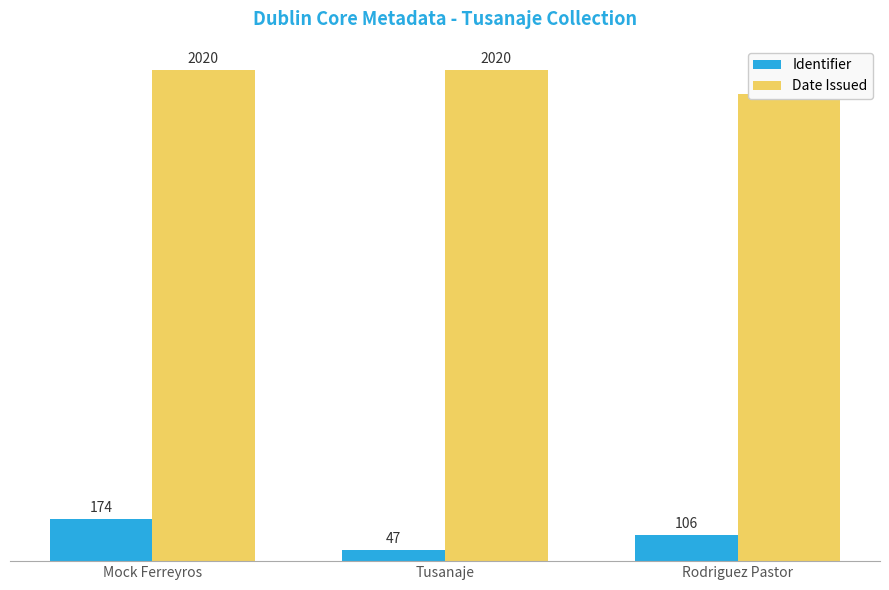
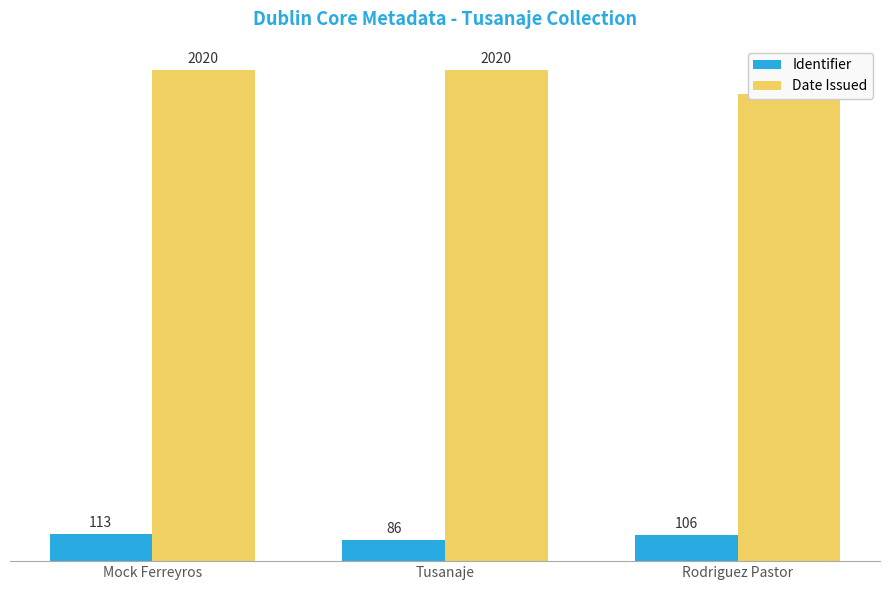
  {
    "Identifier": {
-     "Mock Ferreyros": 174,
-     "Tusanaje": 47,
+     "Mock Ferreyros": 113,
+     "Tusanaje": 86,
      "Rodriguez Pastor": 106
    },
    "Date Issued": {
      "Mock Ferreyros": 2020,
      "Tusanaje": 2020
    }
  }
